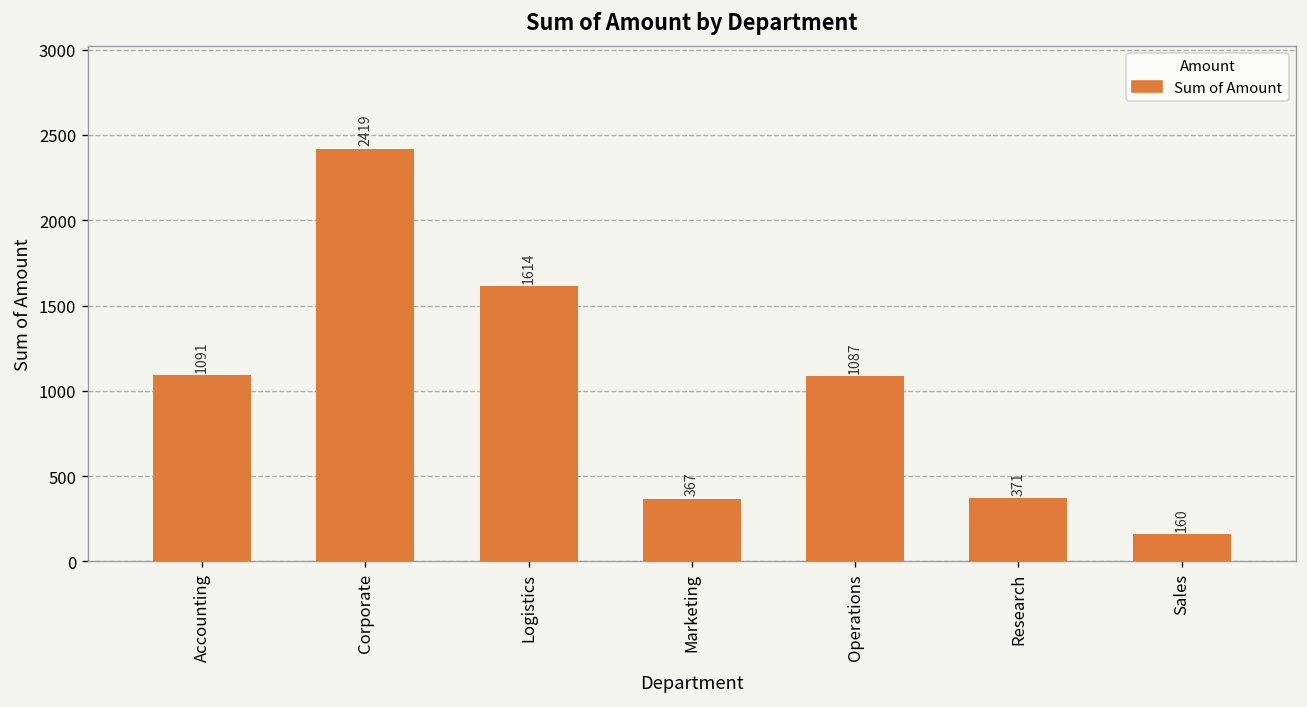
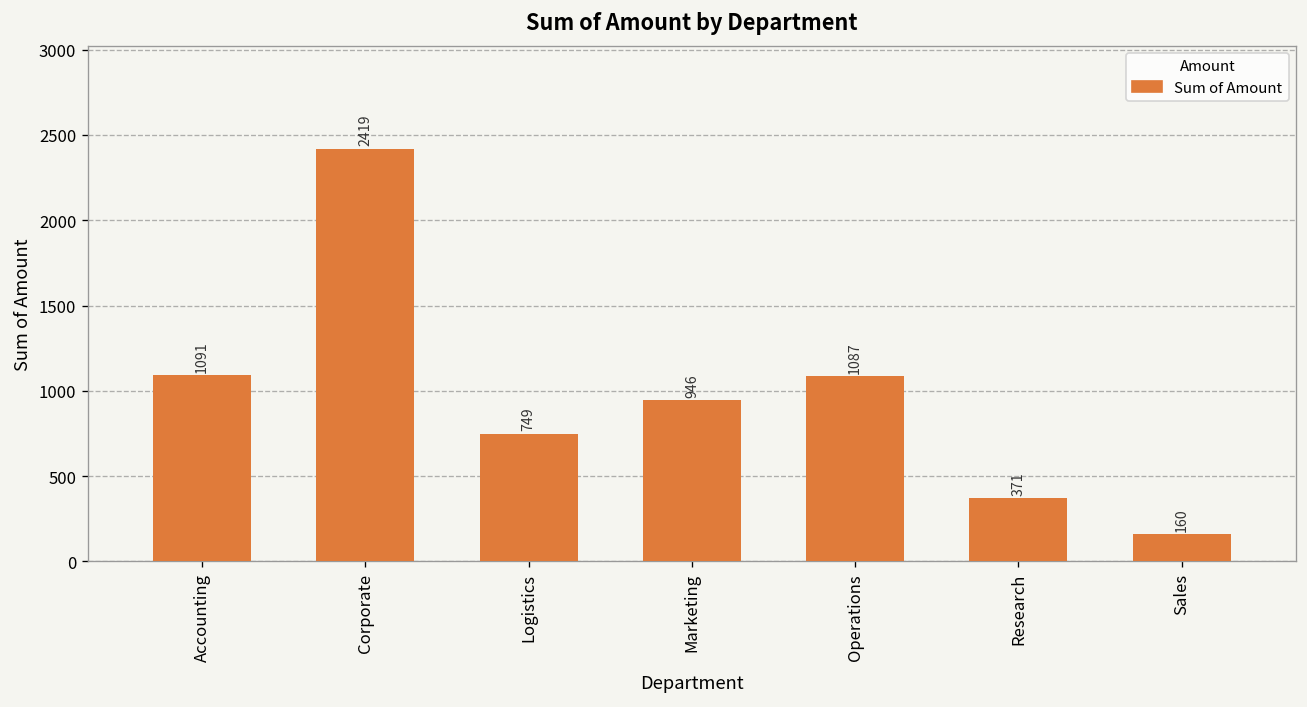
  {
    "Accounting": 1091,
    "Corporate": 2419,
-   "Logistics": 1614,
-   "Marketing": 367,
+   "Logistics": 749,
+   "Marketing": 946,
    "Operations": 1087,
    "Research": 371,
    "Sales": 160
  }
